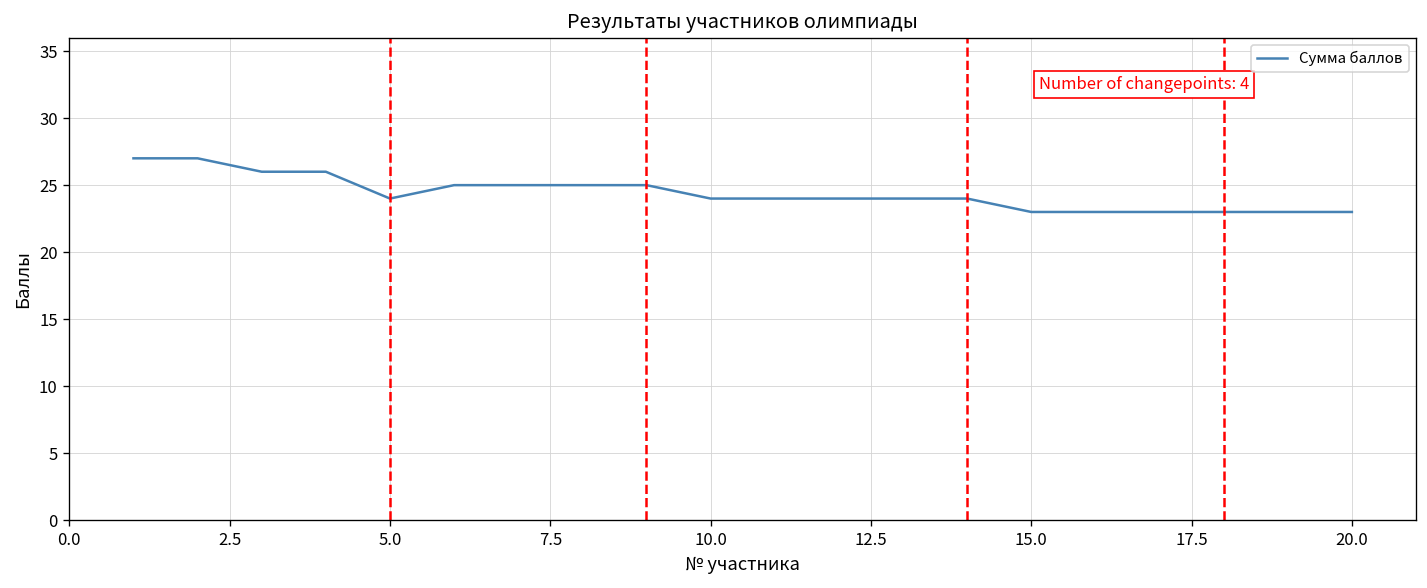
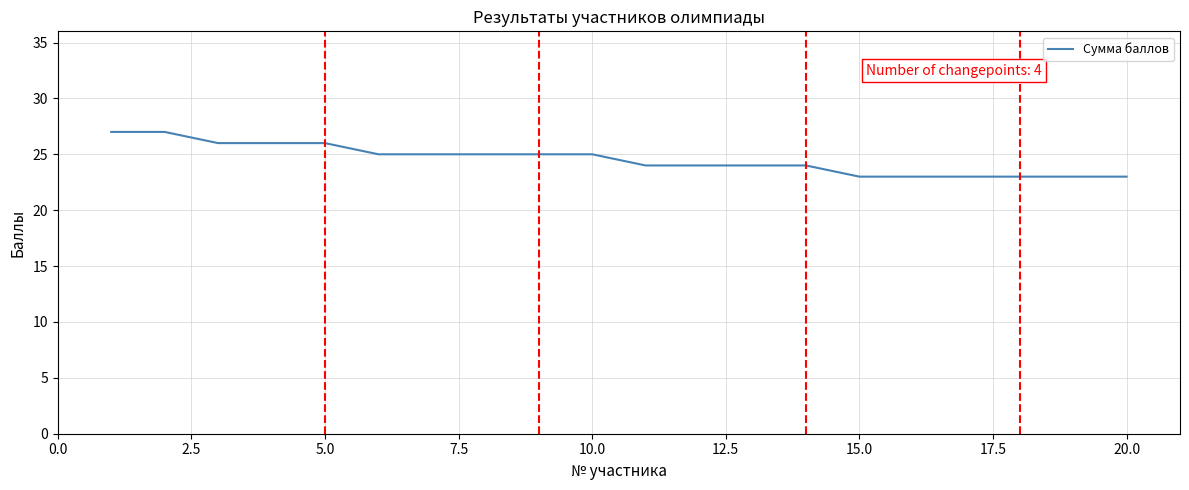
  {
-   "5.0": 24,
-   "10.0": 24,
+   "5.0": 26,
+   "10.0": 25,
    "15.0": 23,
    "20.0": 23
  }
